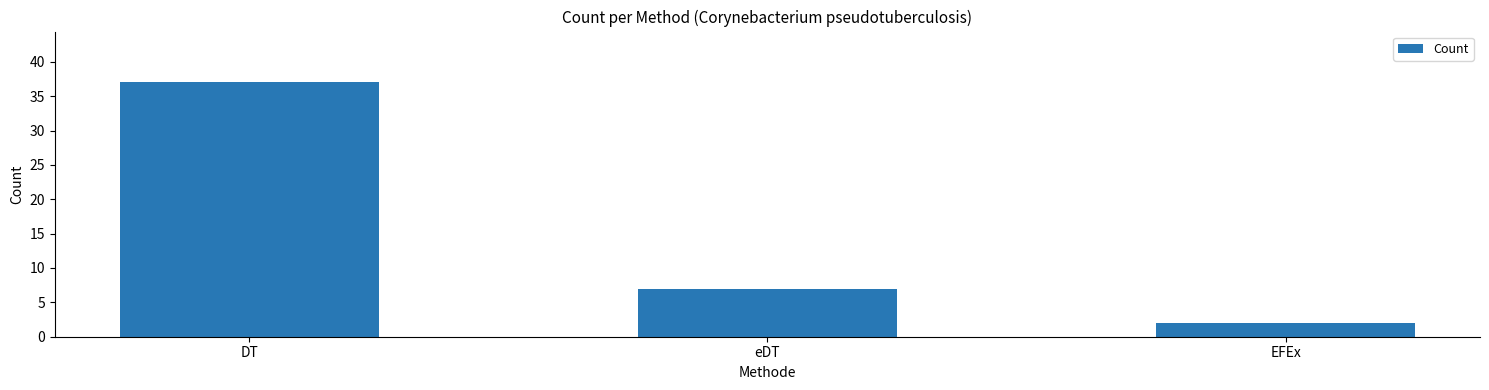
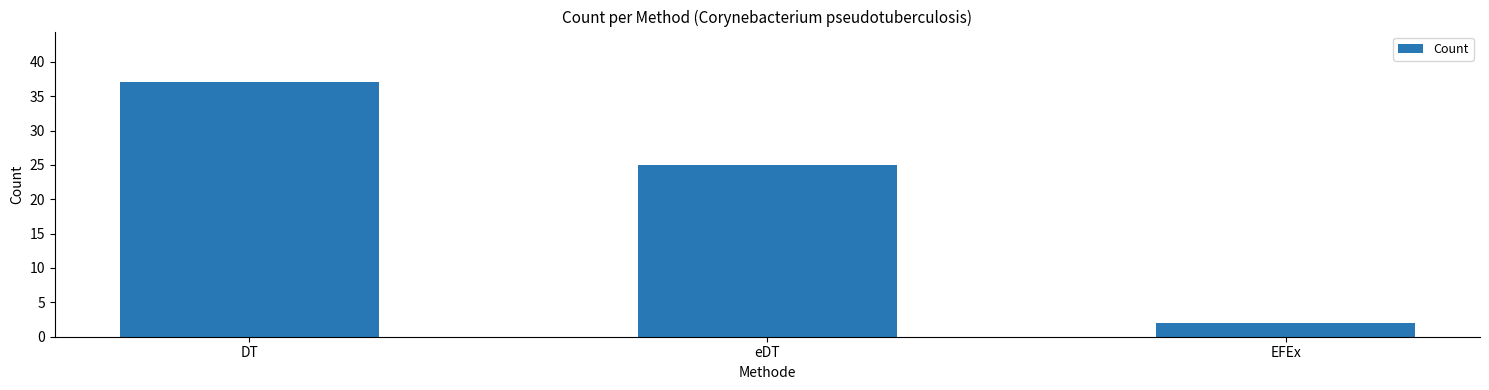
  {
    "DT": 37,
-   "eDT": 7,
+   "eDT": 25,
    "EFEx": 2
  }
